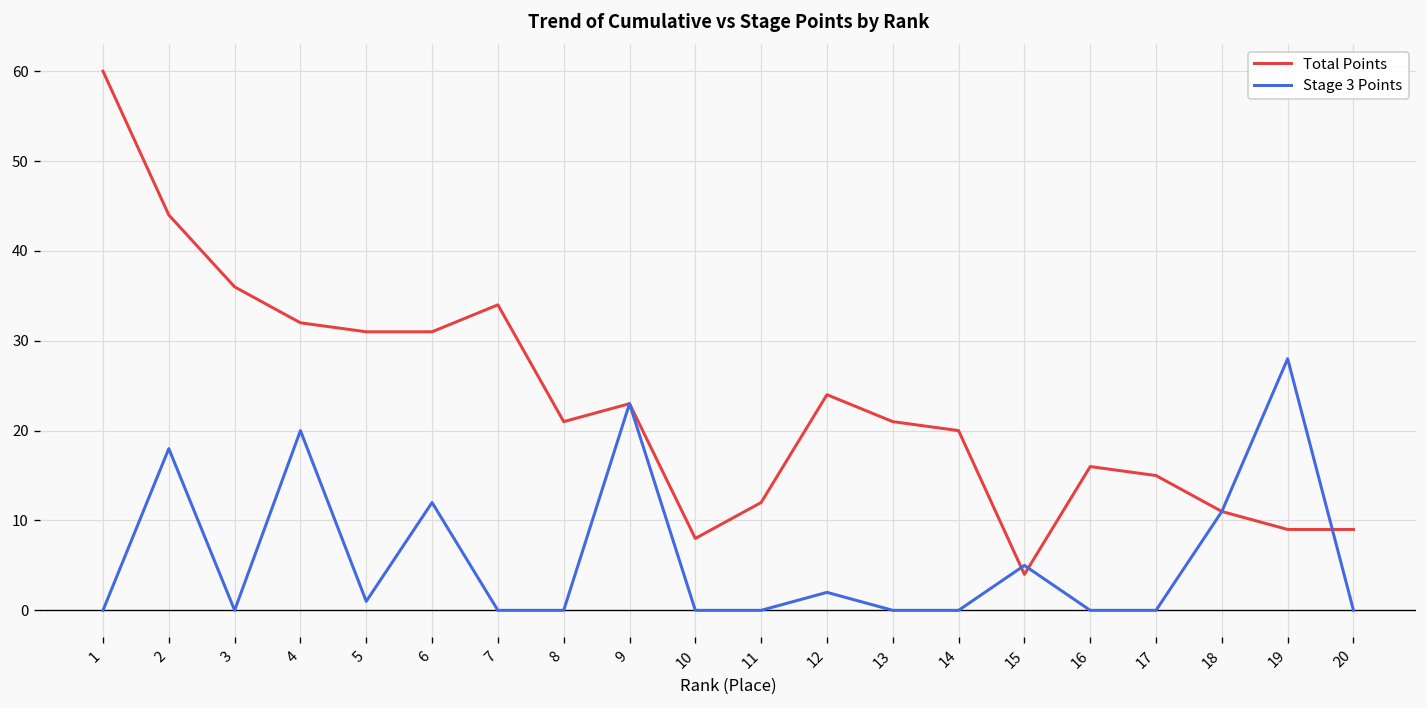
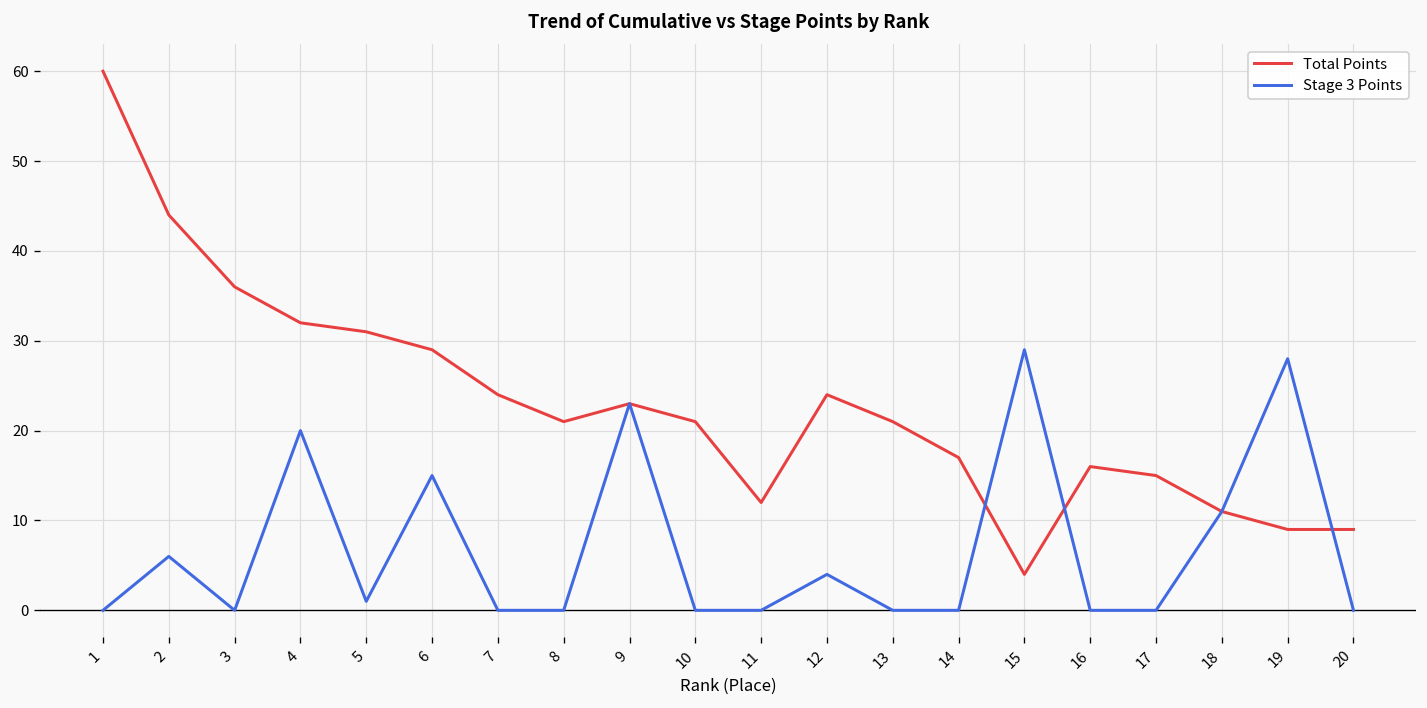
  {
    "Total Points": {
      "1": 60,
      "2": 44,
      "3": 36,
      "4": 32,
      "5": 31,
-     "6": 31,
-     "7": 34,
+     "6": 29,
+     "7": 24,
      "8": 21,
-     "10": 8,
+     "10": 21,
      "11": 12,
      "12": 24,
      "13": 21,
-     "14": 20,
+     "14": 17,
      "15": 4,
      "16": 16,
      "17": 15,
      "19": 9,
      "20": 9
    },
    "Stage 3 Points": {
      "1": 0,
-     "2": 18,
+     "2": 6,
      "3": 0,
      "4": 20,
      "5": 1,
-     "6": 12,
+     "6": 15,
      "7": 0,
      "8": 0,
      "10": 0,
      "11": 0,
-     "12": 2,
+     "12": 4,
      "13": 0,
      "14": 0,
-     "15": 5,
+     "15": 29,
      "16": 0,
      "17": 0,
      "19": 28,
      "20": 0
    }
  }
